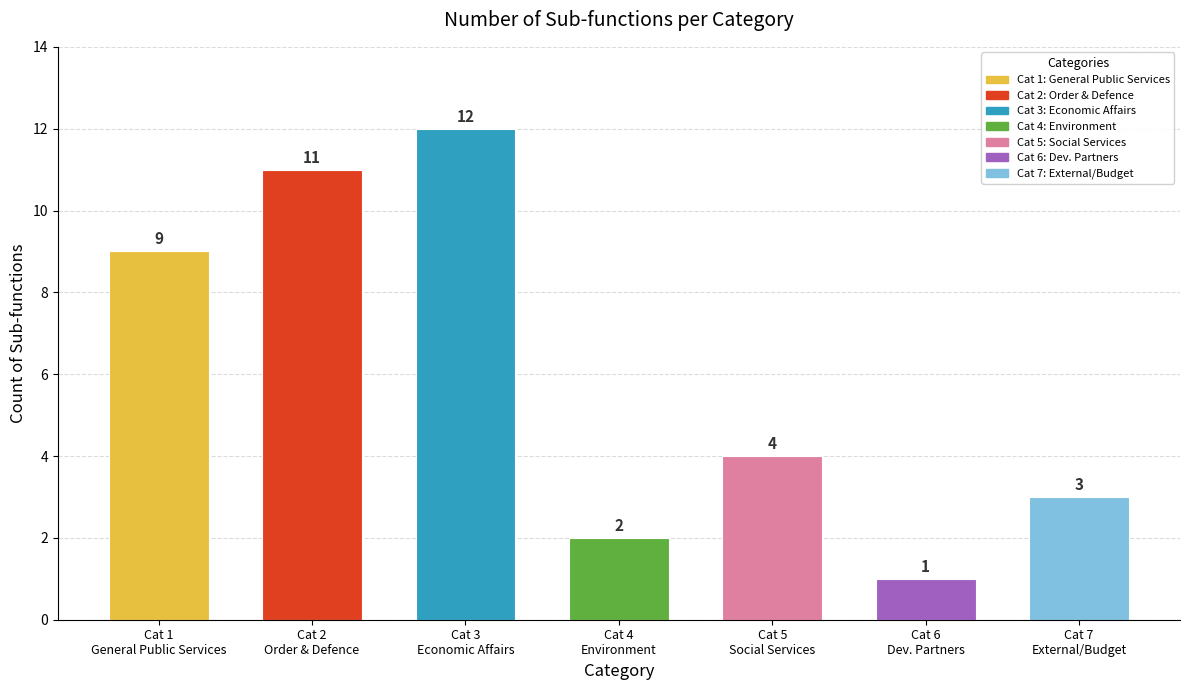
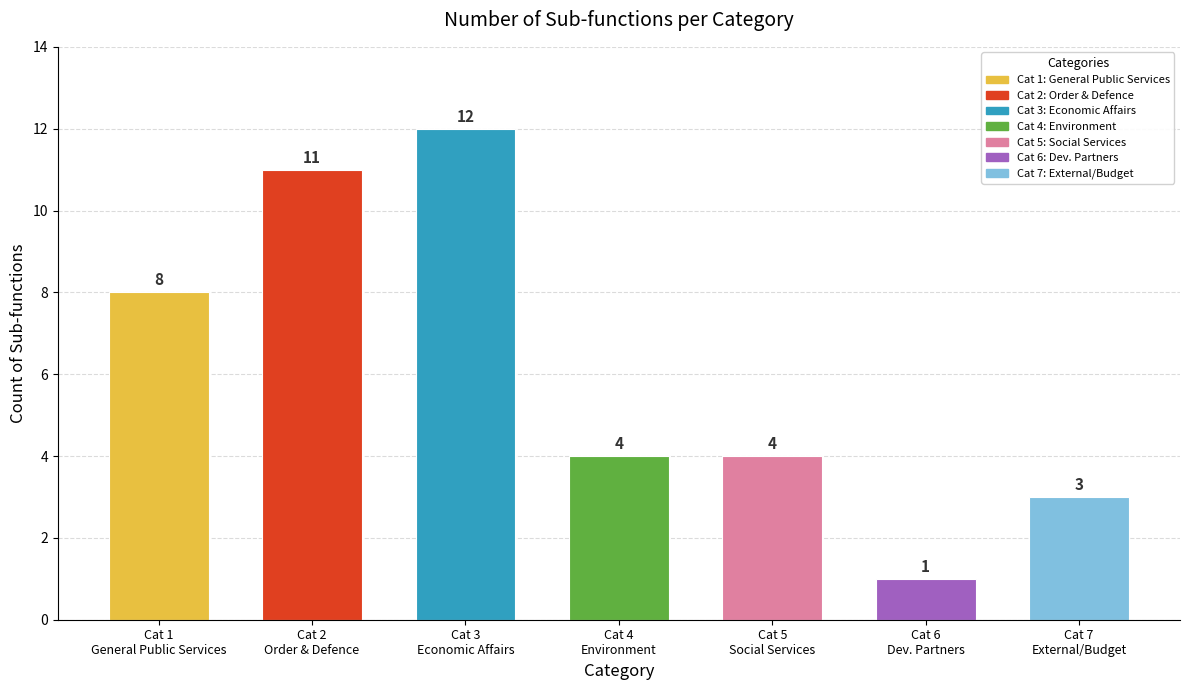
  {
-   "Cat 1 General Public Services": 9,
+   "Cat 1 General Public Services": 8,
    "Cat 2 Order & Defence": 11,
    "Cat 3 Economic Affairs": 12,
-   "Cat 4 Environment": 2,
+   "Cat 4 Environment": 4,
    "Cat 5 Social Services": 4,
    "Cat 6 Dev. Partners": 1,
    "Cat 7 External/Budget": 3
  }
